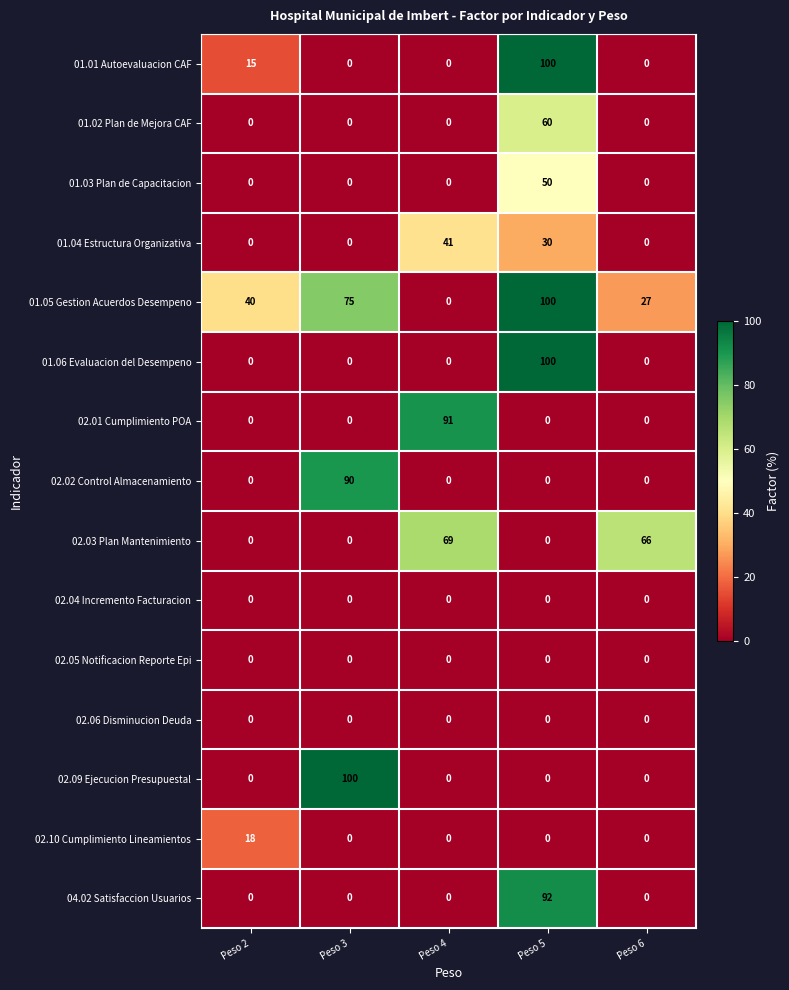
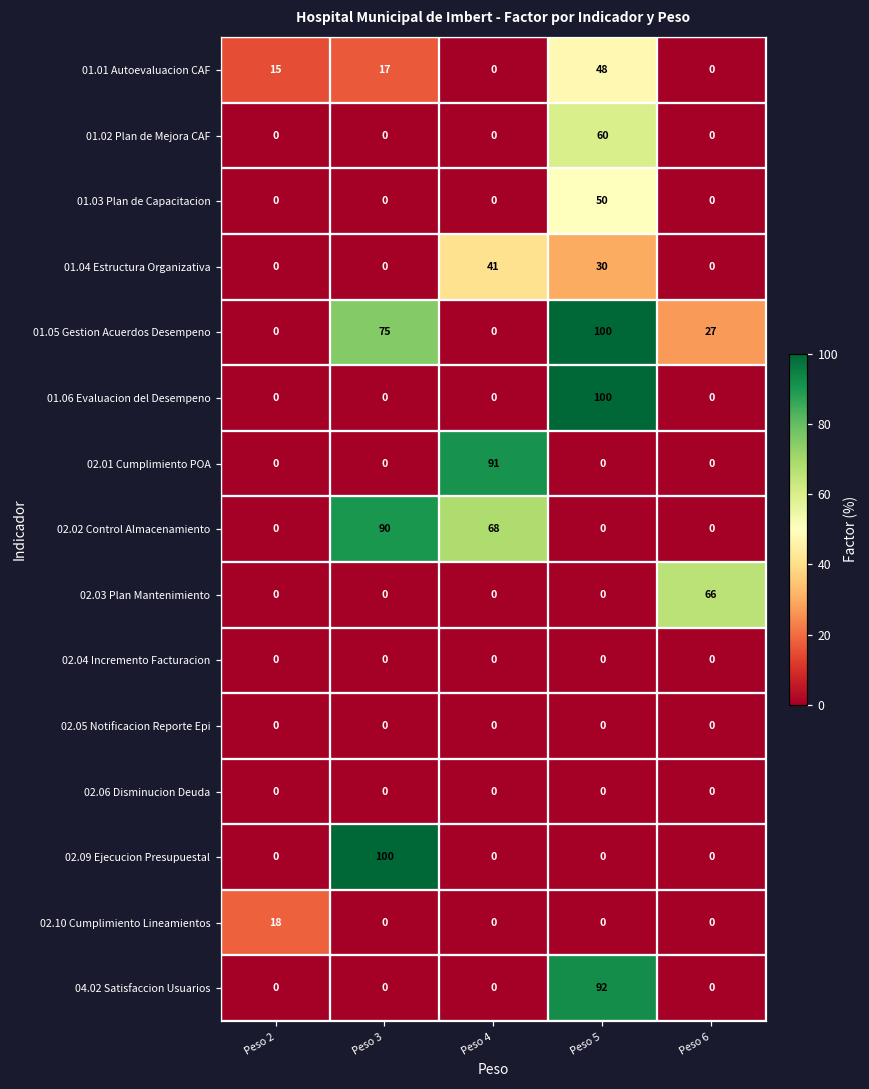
  {
    "01.01 Autoevaluacion CAF": {
      "Peso 2": 15,
-     "Peso 3": 0,
+     "Peso 3": 17,
      "Peso 4": 0,
-     "Peso 5": 100,
+     "Peso 5": 48,
      "Peso 6": 0
    },
    "01.02 Plan de Mejora CAF": {
      "Peso 2": 0,
      "Peso 3": 0,
      "Peso 4": 0,
      "Peso 5": 60,
      "Peso 6": 0
    },
    "01.03 Plan de Capacitacion": {
      "Peso 2": 0,
      "Peso 3": 0,
      "Peso 4": 0,
      "Peso 5": 50,
      "Peso 6": 0
    },
    "01.04 Estructura Organizativa": {
      "Peso 2": 0,
      "Peso 3": 0,
      "Peso 4": 41,
      "Peso 5": 30,
      "Peso 6": 0
    },
    "01.05 Gestion Acuerdos Desempeno": {
-     "Peso 2": 40,
+     "Peso 2": 0,
      "Peso 3": 75,
      "Peso 4": 0,
      "Peso 5": 100,
      "Peso 6": 27
    },
    "01.06 Evaluacion del Desempeno": {
      "Peso 2": 0,
      "Peso 3": 0,
      "Peso 4": 0,
      "Peso 5": 100,
      "Peso 6": 0
    },
    "02.01 Cumplimiento POA": {
      "Peso 2": 0,
      "Peso 3": 0,
      "Peso 4": 91,
      "Peso 5": 0,
      "Peso 6": 0
    },
    "02.02 Control Almacenamiento": {
      "Peso 2": 0,
      "Peso 3": 90,
-     "Peso 4": 0,
+     "Peso 4": 68,
      "Peso 5": 0,
      "Peso 6": 0
    },
    "02.03 Plan Mantenimiento": {
      "Peso 2": 0,
      "Peso 3": 0,
-     "Peso 4": 69,
+     "Peso 4": 0,
      "Peso 5": 0,
      "Peso 6": 66
    },
    "02.04 Incremento Facturacion": {
      "Peso 2": 0,
      "Peso 3": 0,
      "Peso 4": 0,
      "Peso 5": 0,
      "Peso 6": 0
    },
    "02.05 Notificacion Reporte Epi": {
      "Peso 2": 0,
      "Peso 3": 0,
      "Peso 4": 0,
      "Peso 5": 0,
      "Peso 6": 0
    },
    "02.06 Disminucion Deuda": {
      "Peso 2": 0,
      "Peso 3": 0,
      "Peso 4": 0,
      "Peso 5": 0,
      "Peso 6": 0
    },
    "02.09 Ejecucion Presupuestal": {
      "Peso 2": 0,
      "Peso 3": 100,
      "Peso 4": 0,
      "Peso 5": 0,
      "Peso 6": 0
    },
    "02.10 Cumplimiento Lineamientos": {
      "Peso 2": 18,
      "Peso 3": 0,
      "Peso 4": 0,
      "Peso 5": 0,
      "Peso 6": 0
    },
    "04.02 Satisfaccion Usuarios": {
      "Peso 2": 0,
      "Peso 3": 0,
      "Peso 4": 0,
      "Peso 5": 92,
      "Peso 6": 0
    }
  }
